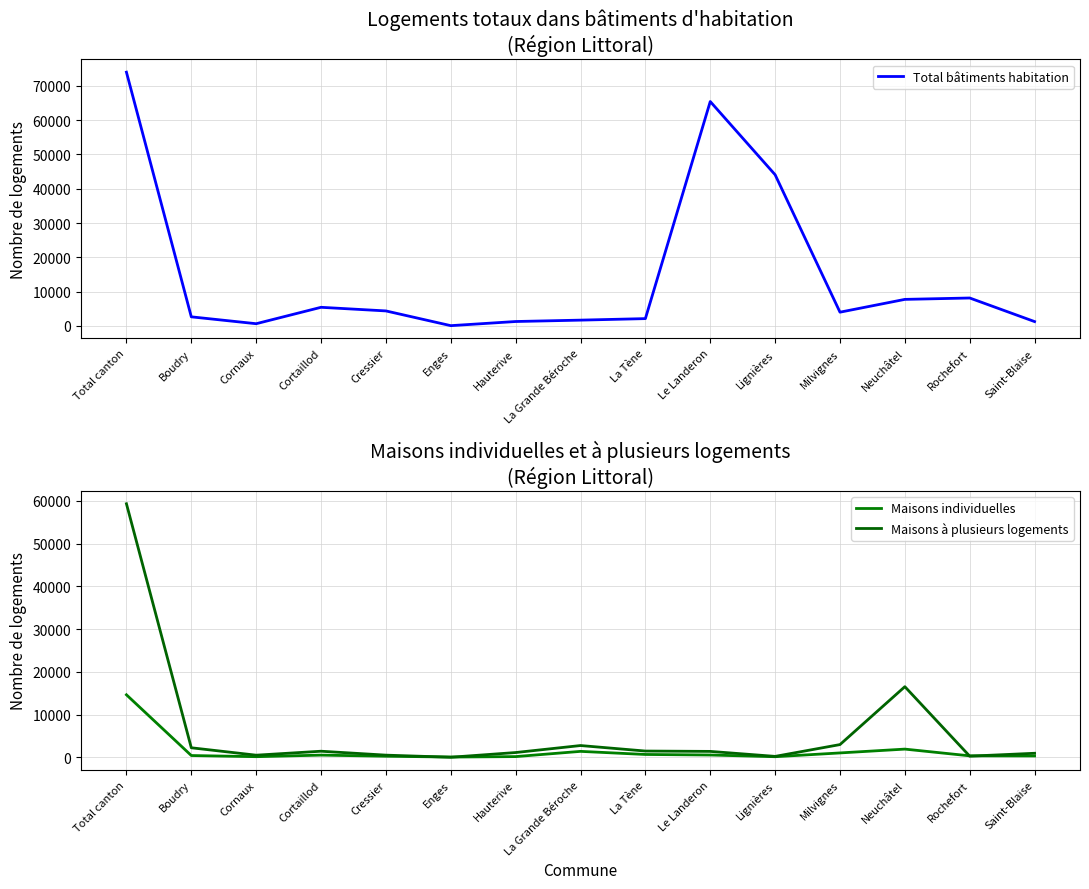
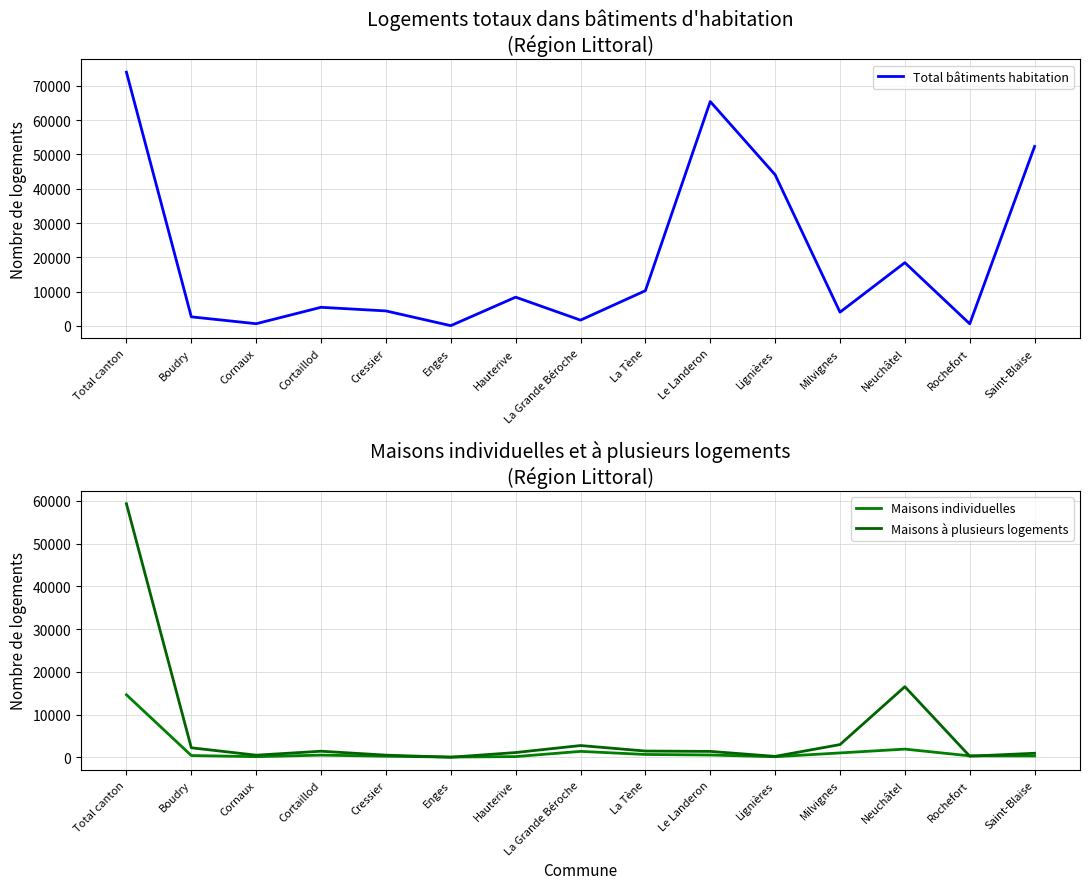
  {
    "Logements totaux dans bâtiments d'habitation (Région Littoral)": {
      "Total canton": 74000,
      "Boudry": 3000,
      "Cornaux": 1000,
      "Cortaillod": 5000,
      "Cressier": 4000,
      "Enges": 0,
-     "Hauterive": 1000,
+     "Hauterive": 8000,
      "La Grande Béroche": 2000,
-     "La Tène": 2000,
+     "La Tène": 10000,
      "Le Landeron": 65000,
      "Lignières": 44000,
      "Milvignes": 4000,
-     "Neuchâtel": 8000,
-     "Rochefort": 8000,
-     "Saint-Blaise": 1000
+     "Neuchâtel": 18000,
+     "Rochefort": 1000,
+     "Saint-Blaise": 52000
    }
  }
